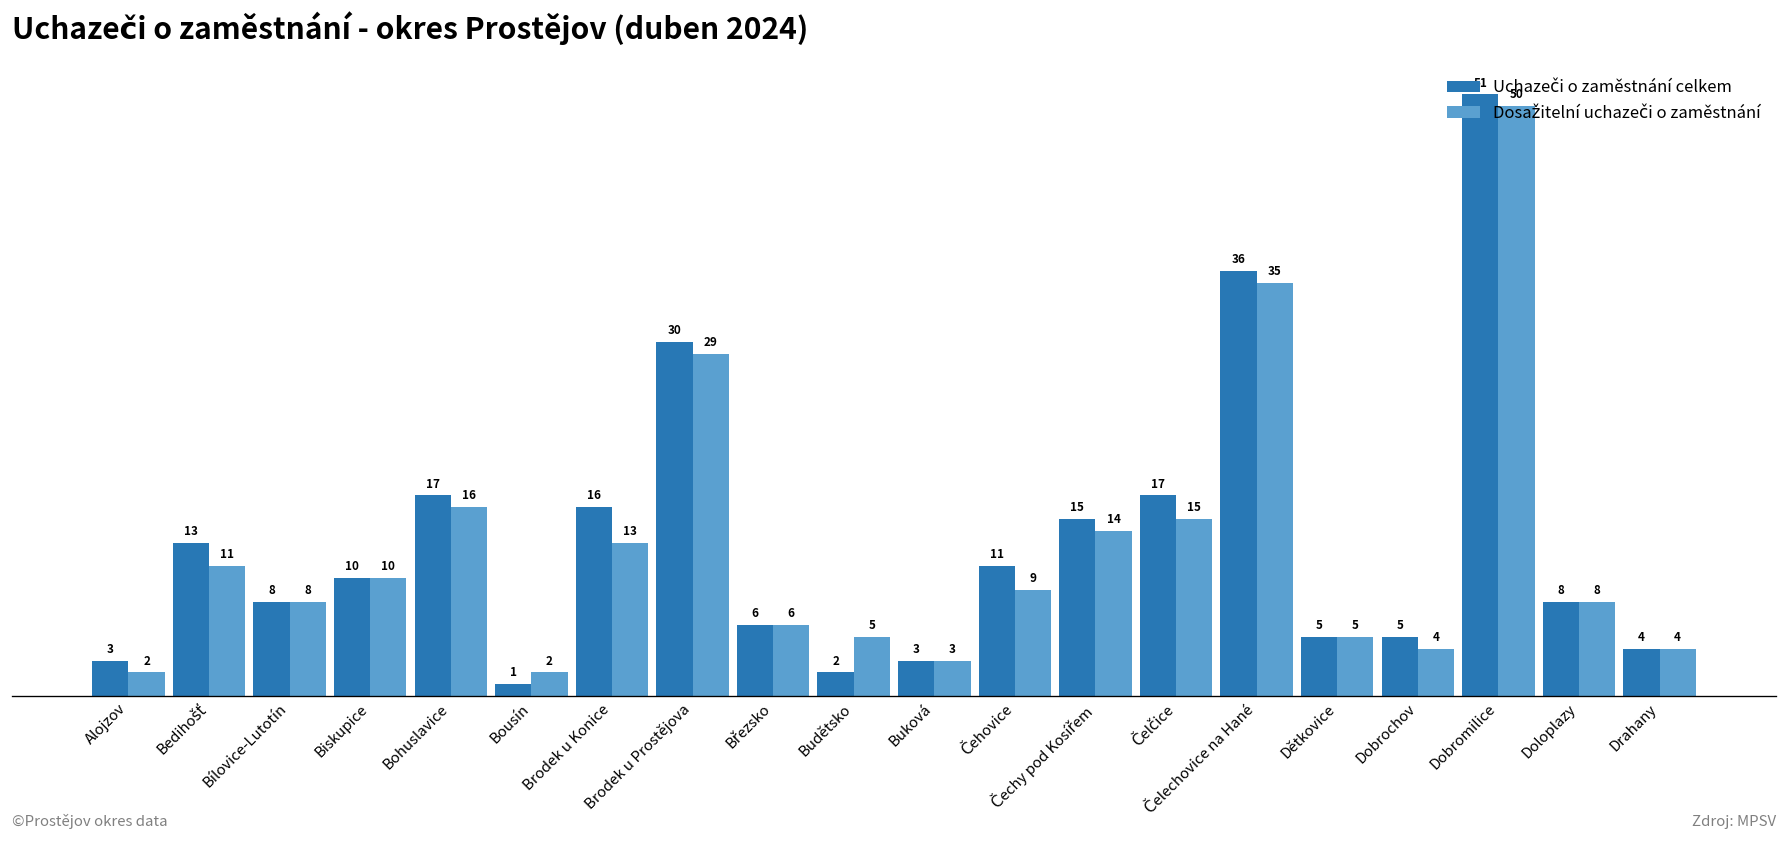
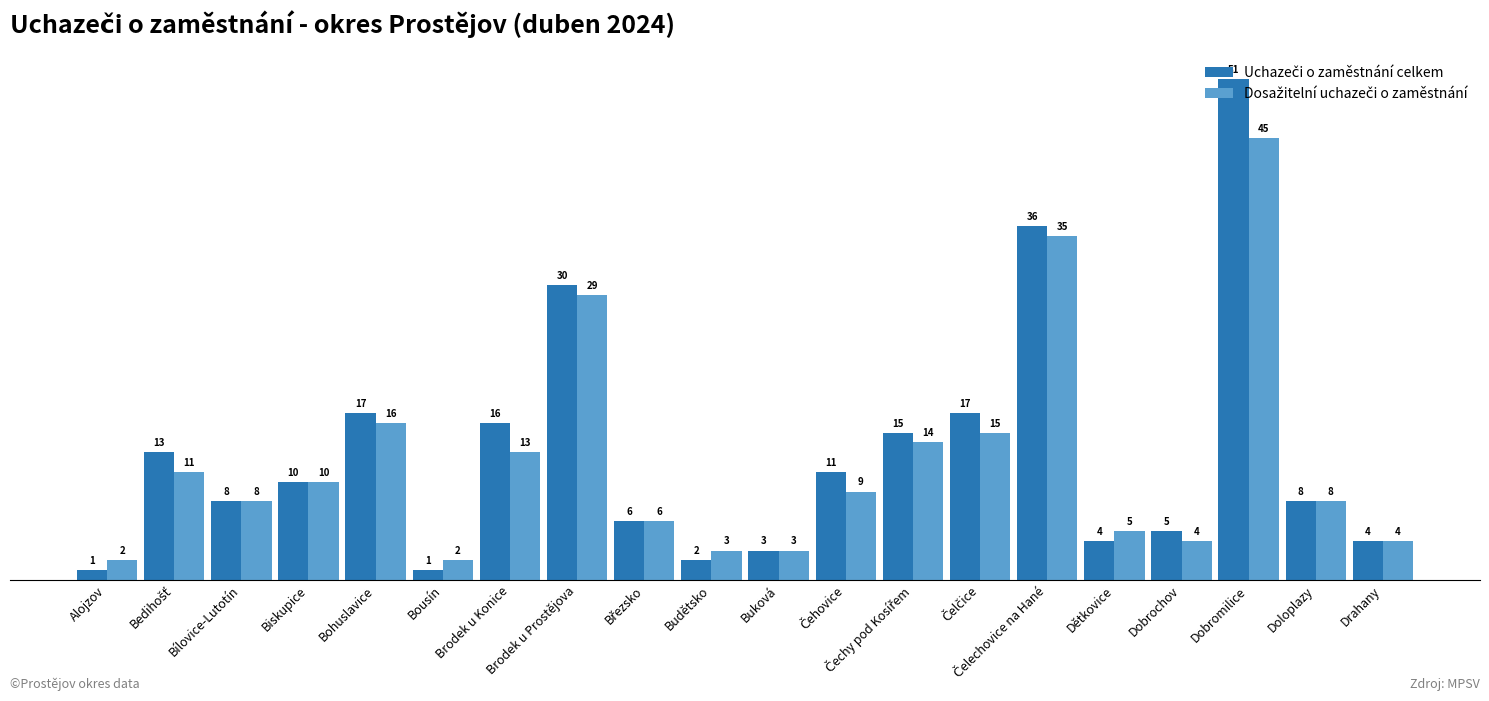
  {
    "Uchazeči o zaměstnání celkem": {
-     "Alojzov": 3,
+     "Alojzov": 1,
      "Bedihošť": 13,
      "Bílovice-Lutotín": 8,
      "Biskupice": 10,
      "Bohuslavice": 17,
      "Bousín": 1,
      "Brodek u Konice": 16,
      "Brodek u Prostějova": 30,
      "Březsko": 6,
      "Budětsko": 2,
      "Buková": 3,
      "Čehovice": 11,
      "Čechy pod Kosířem": 15,
      "Čelčice": 17,
      "Čelechovice na Hané": 36,
-     "Dětkovice": 5,
+     "Dětkovice": 4,
      "Dobrochov": 5,
      "Dobromilice": 51,
      "Doloplazy": 8,
      "Drahany": 4
    },
    "Dosažitelní uchazeči o zaměstnání": {
      "Alojzov": 2,
      "Bedihošť": 11,
      "Bílovice-Lutotín": 8,
      "Biskupice": 10,
      "Bohuslavice": 16,
      "Bousín": 2,
      "Brodek u Konice": 13,
      "Brodek u Prostějova": 29,
      "Březsko": 6,
-     "Budětsko": 5,
+     "Budětsko": 3,
      "Buková": 3,
      "Čehovice": 9,
      "Čechy pod Kosířem": 14,
      "Čelčice": 15,
      "Čelechovice na Hané": 35,
      "Dětkovice": 5,
      "Dobrochov": 4,
-     "Dobromilice": 50,
+     "Dobromilice": 45,
      "Doloplazy": 8,
      "Drahany": 4
    }
  }
